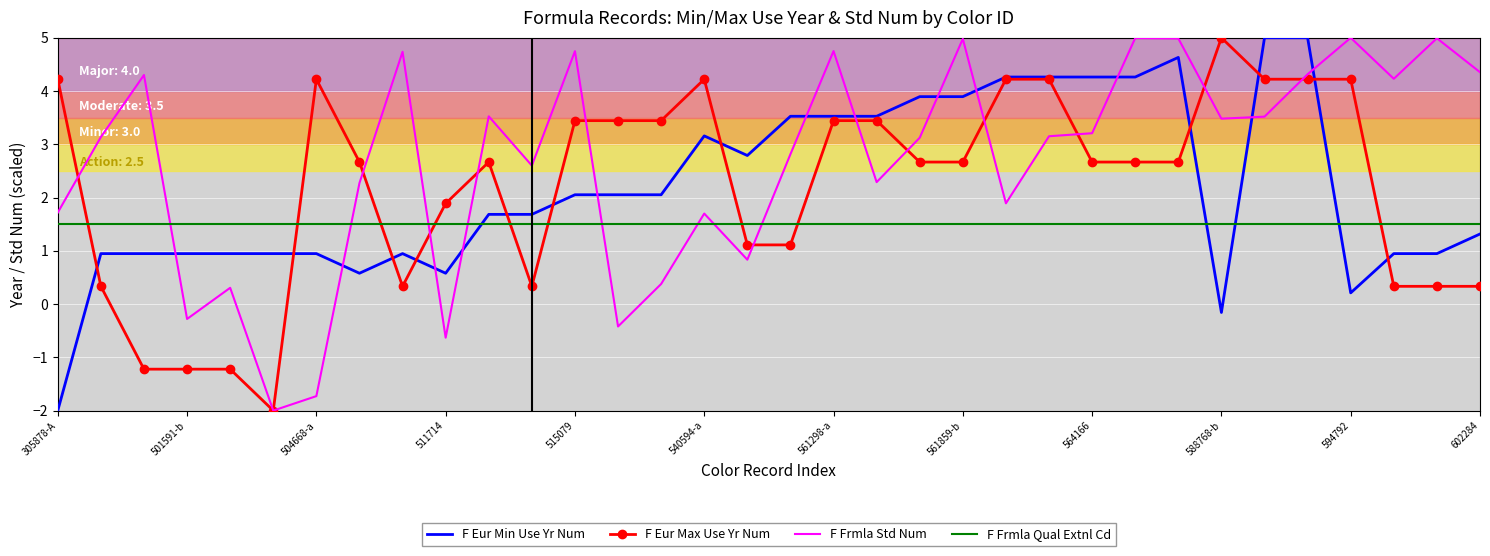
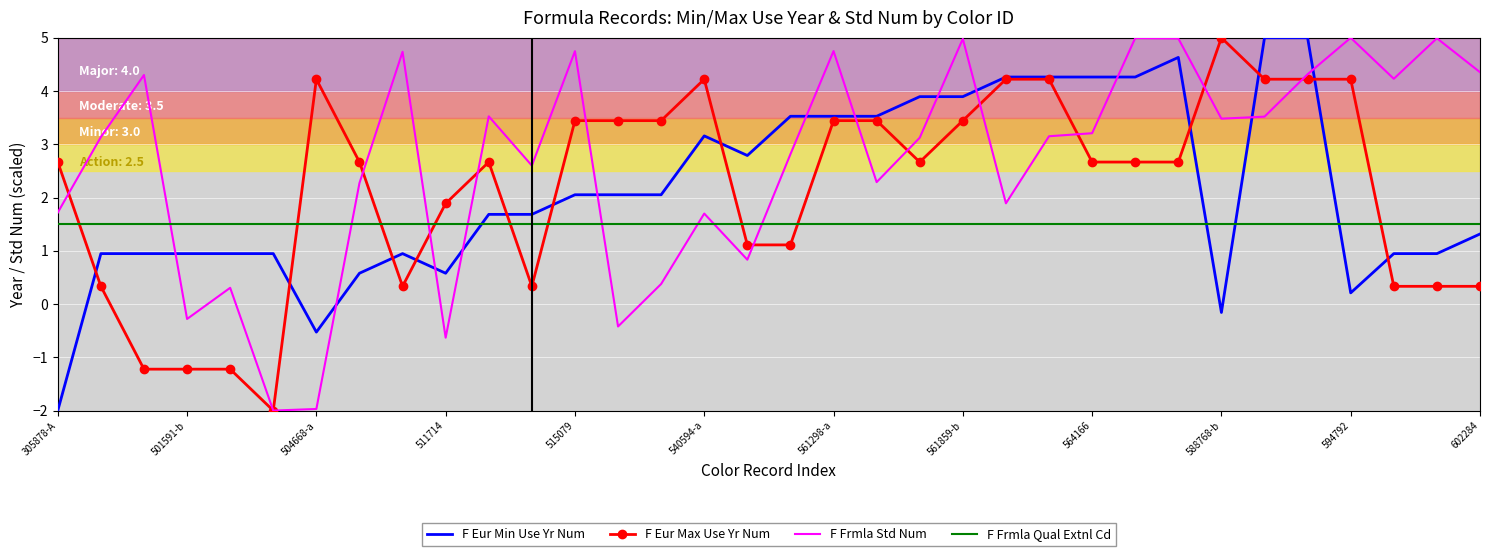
  {
    "F Eur Min Use Yr Num": {
      "305878-A": -2.0,
      "501591-b": 0.9,
-     "504668-a": 0.9,
+     "504668-a": -0.5,
      "511714": 0.6,
      "515079": 2.1,
      "540594-a": 3.2,
      "561298-a": 3.5,
      "561859-b": 3.9,
      "564166": 4.3,
      "588768-b": -0.2,
      "594792": 0.2,
      "602284": 1.3
    },
    "F Eur Max Use Yr Num": {
-     "305878-A": 4.2,
+     "305878-A": 2.7,
      "501591-b": -1.2,
      "504668-a": 4.2,
      "511714": 1.9,
      "515079": 3.4,
      "540594-a": 4.2,
      "561298-a": 3.4,
-     "561859-b": 2.7,
+     "561859-b": 3.4,
      "564166": 2.7,
      "588768-b": 5.0,
      "594792": 4.2,
      "602284": 0.3
    },
    "F Frmla Std Num": {
      "305878-A": 1.7,
      "501591-b": -0.3,
-     "504668-a": -1.7,
+     "504668-a": -2.0,
      "511714": -0.6,
      "515079": 4.7,
      "540594-a": 1.7,
      "561298-a": 4.8,
      "561859-b": 5.0,
      "564166": 3.2,
      "588768-b": 3.5,
      "594792": 5.0,
      "602284": 4.4
    },
    "F Frmla Qual Extnl Cd": {
      "305878-A": 1.5,
      "501591-b": 1.5,
      "504668-a": 1.5,
      "511714": 1.5,
      "515079": 1.5,
      "540594-a": 1.5,
      "561298-a": 1.5,
      "561859-b": 1.5,
      "564166": 1.5,
      "588768-b": 1.5,
      "594792": 1.5,
      "602284": 1.5
    }
  }
